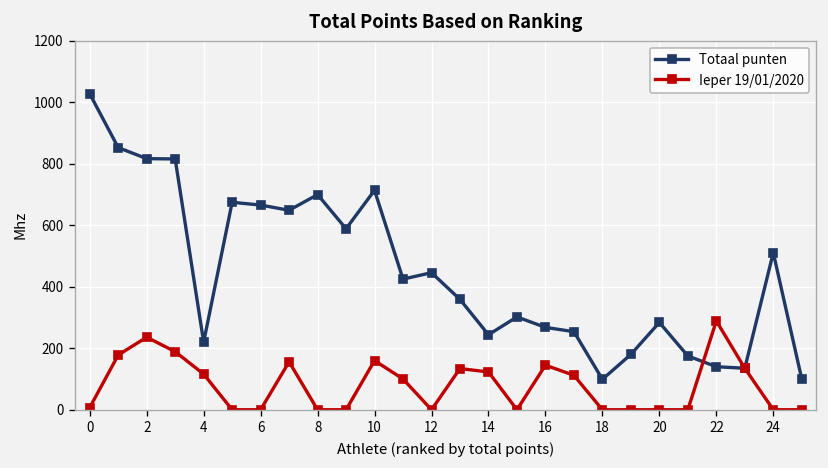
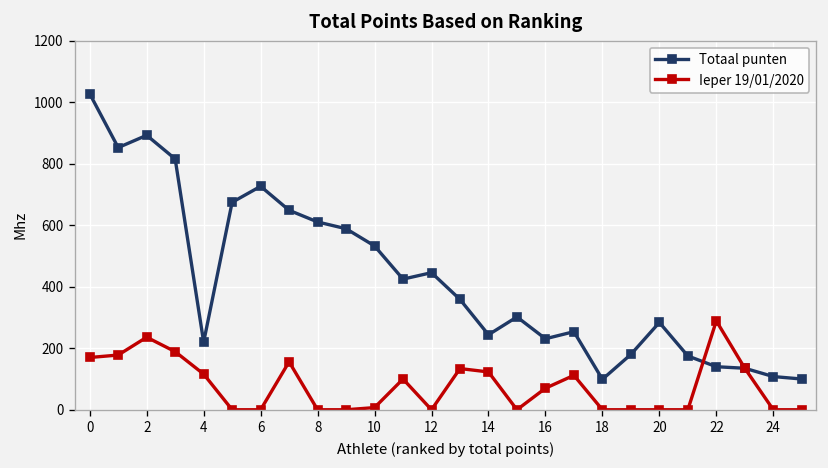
  {
    "Totaal punten": {
      "0": 1030,
-     "2": 820,
+     "2": 890,
      "4": 220,
-     "6": 670,
-     "8": 700,
-     "10": 710,
+     "6": 730,
+     "8": 610,
+     "10": 530,
      "12": 450,
      "14": 240,
-     "16": 270,
+     "16": 230,
      "18": 100,
      "20": 280,
      "22": 140,
-     "24": 510
+     "24": 110
    },
    "Ieper 19/01/2020": {
-     "0": 10,
+     "0": 170,
      "2": 240,
      "4": 120,
      "6": 0,
      "8": 0,
-     "10": 160,
+     "10": 10,
      "12": 0,
      "14": 120,
-     "16": 150,
+     "16": 70,
      "18": 0,
      "20": 0,
      "22": 290,
      "24": 0
    }
  }
